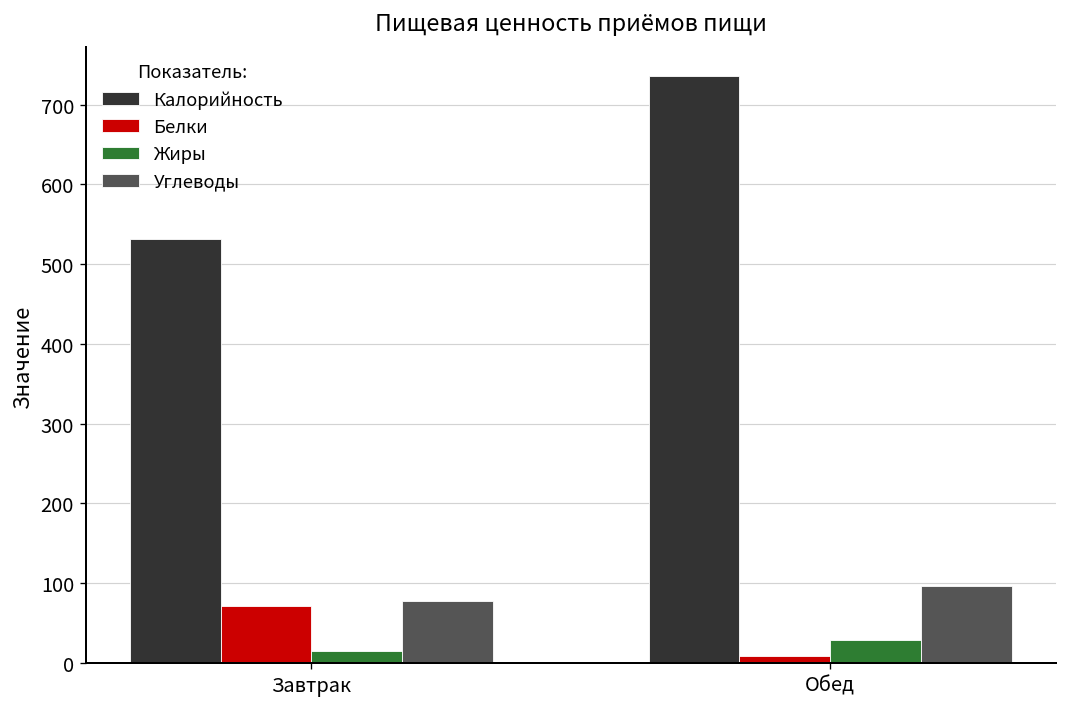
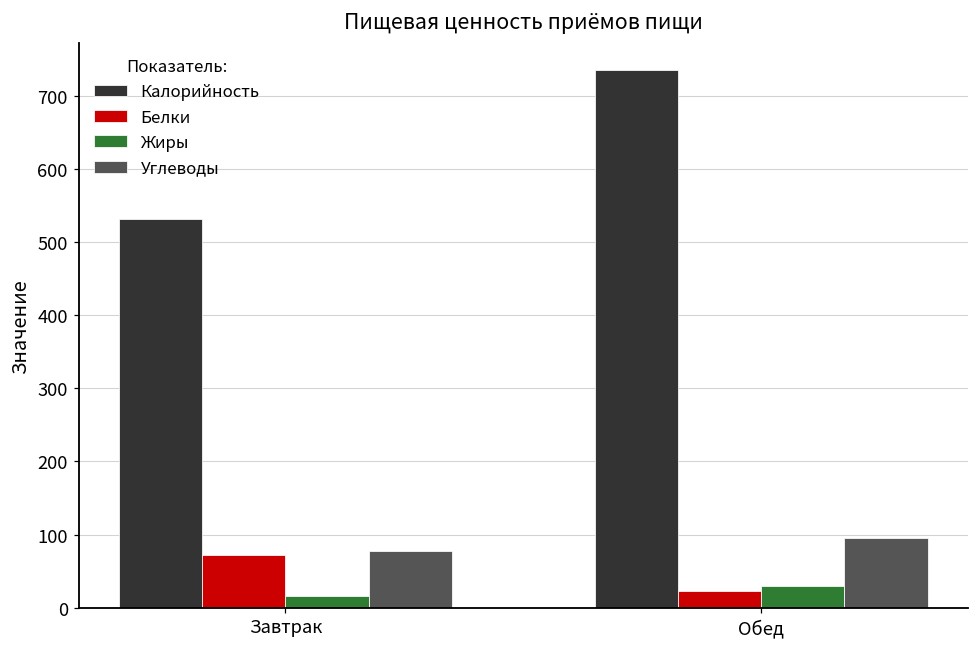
  {
    "Белки": {
      "Завтрак": 70,
-     "Обед": 10
+     "Обед": 20
    },
    "Жиры": {
      "Завтрак": 20,
      "Обед": 30
    }
  }
